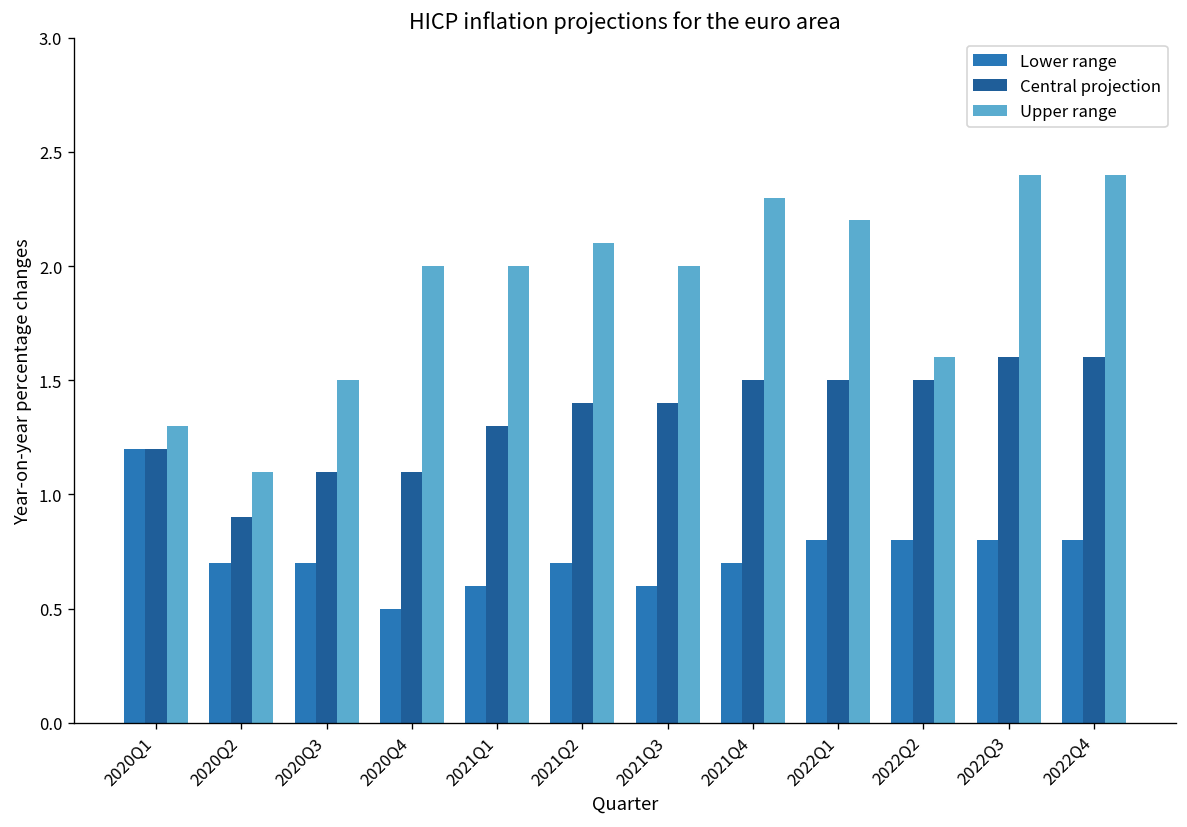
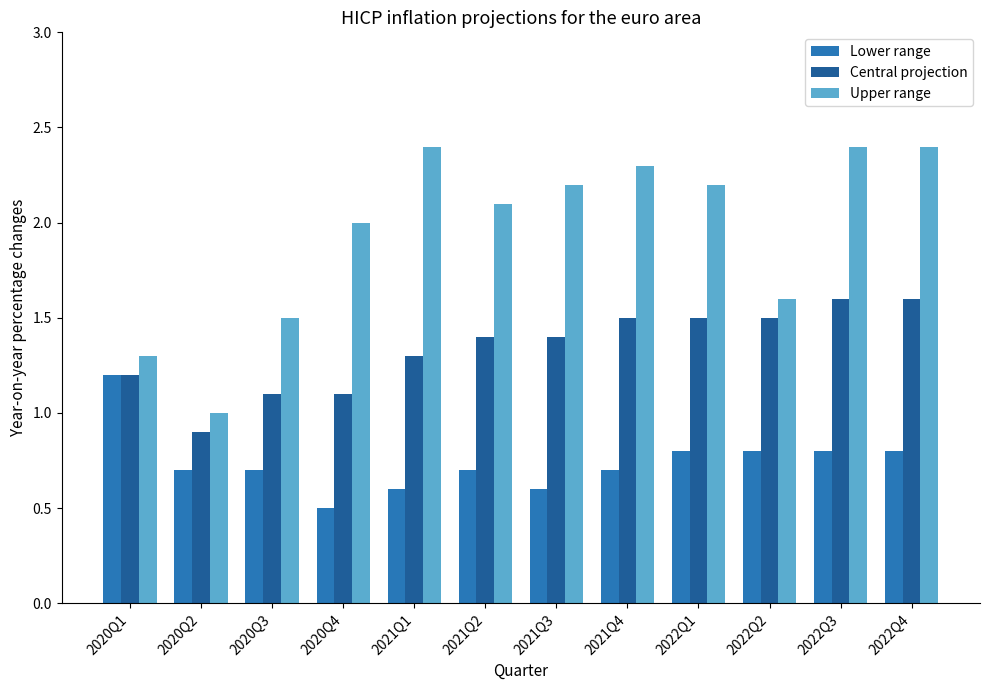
  {
    "Upper range": {
      "2020Q1": 1.3,
-     "2020Q2": 1.1,
+     "2020Q2": 1.0,
      "2020Q3": 1.5,
      "2020Q4": 2.0,
-     "2021Q1": 2.0,
+     "2021Q1": 2.4,
      "2021Q2": 2.1,
-     "2021Q3": 2.0,
+     "2021Q3": 2.2,
      "2021Q4": 2.3,
      "2022Q1": 2.2,
      "2022Q2": 1.6,
      "2022Q3": 2.4,
      "2022Q4": 2.4
    }
  }
